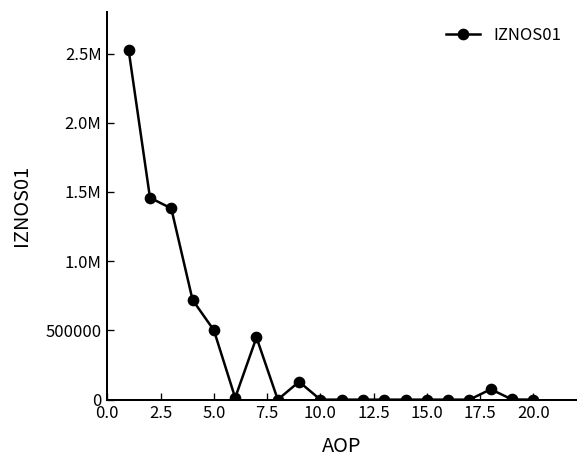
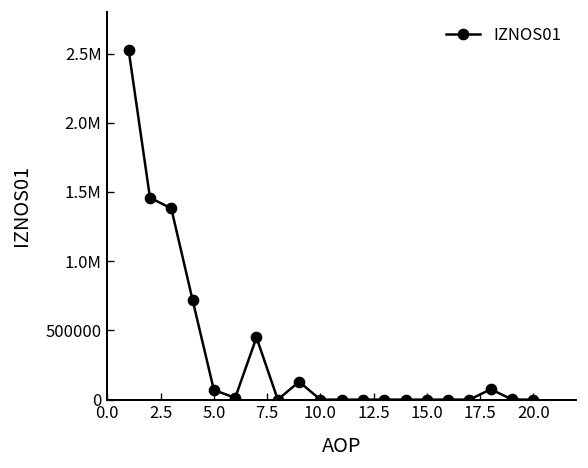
  {
-   "5.0": 500000,
+   "5.0": 70000,
    "10.0": 0,
    "15.0": 0,
    "20.0": 0
  }
